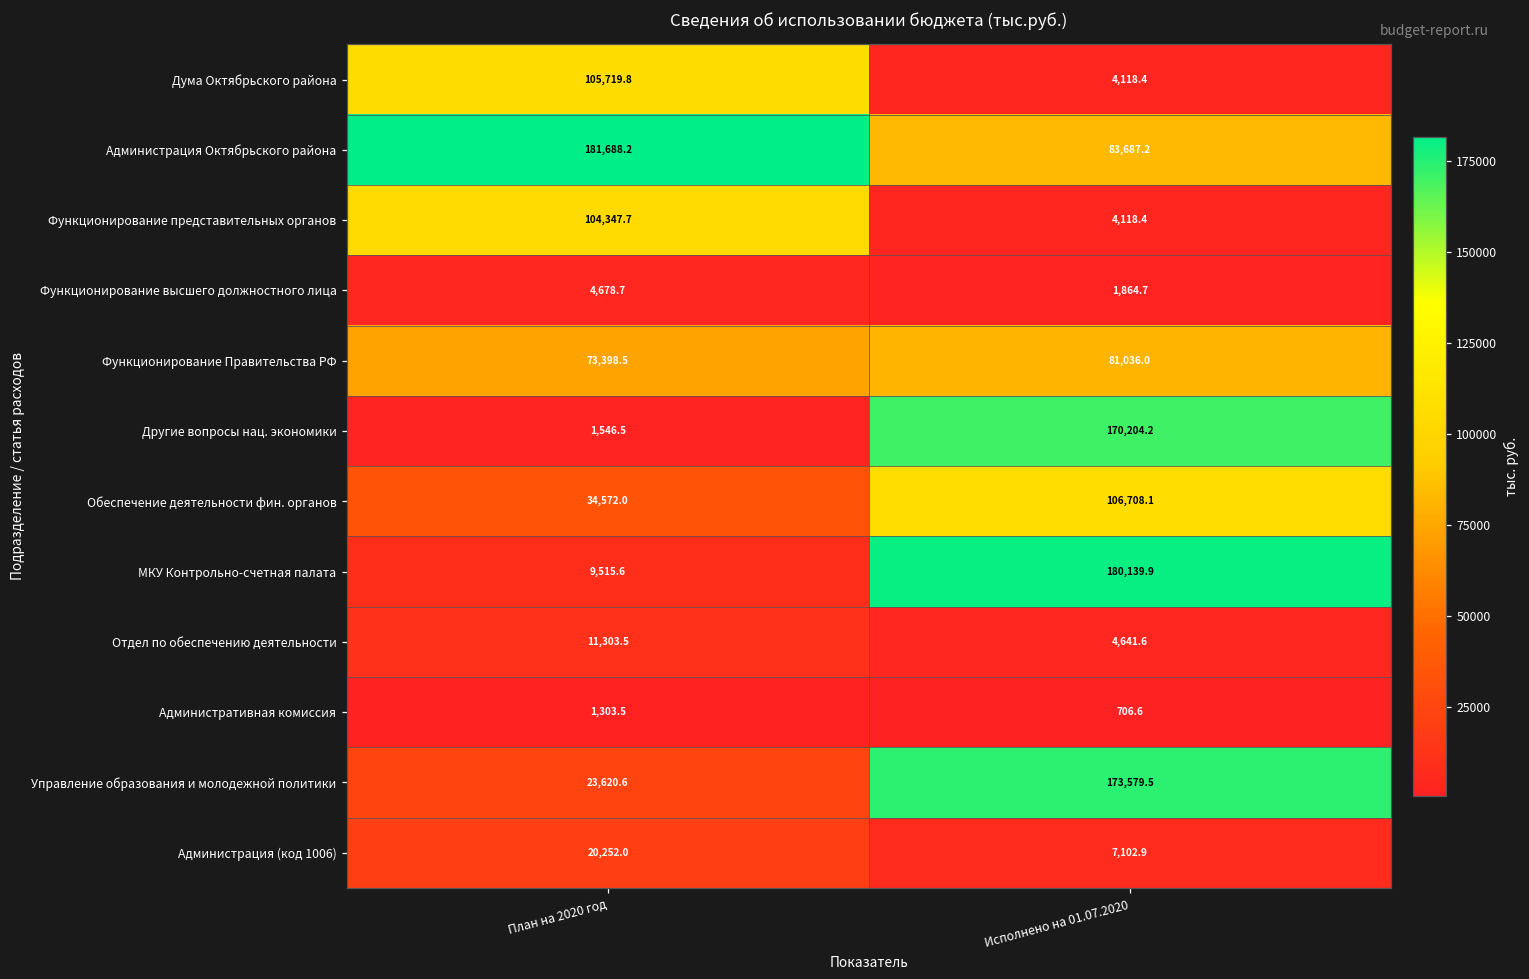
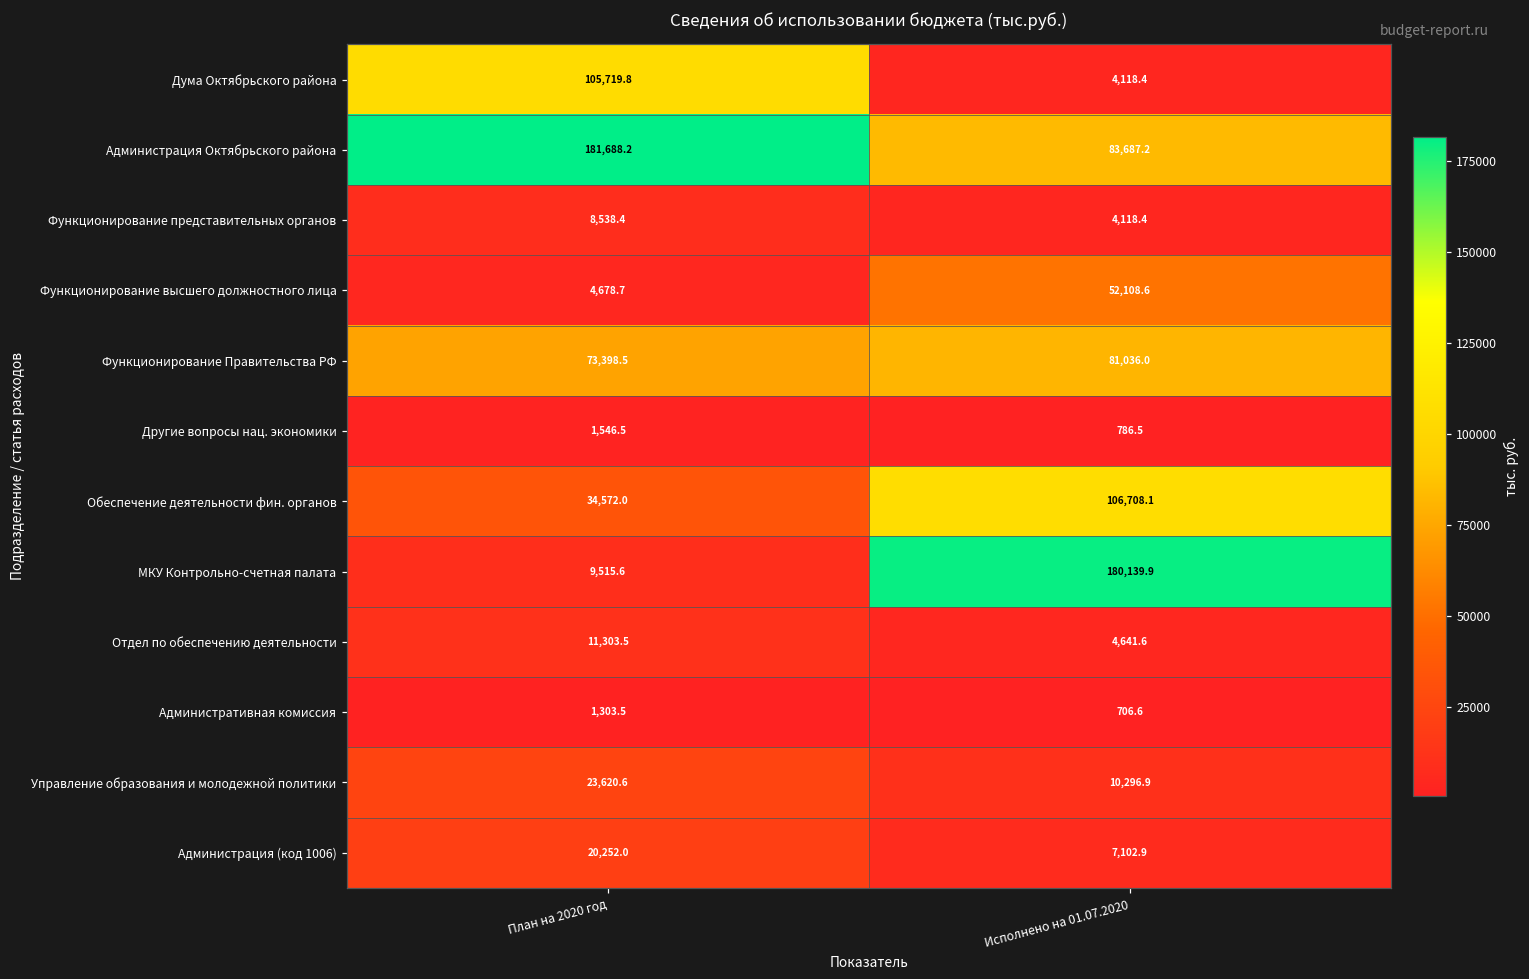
  {
    "Дума Октябрьского района": {
      "План на 2020 год": "105,719.8",
      "Исполнено на 01.07.2020": "4,118.4"
    },
    "Администрация Октябрьского района": {
      "План на 2020 год": "181,688.2",
      "Исполнено на 01.07.2020": "83,687.2"
    },
    "Функционирование представительных органов": {
-     "План на 2020 год": "104,347.7",
+     "План на 2020 год": "8,538.4",
      "Исполнено на 01.07.2020": "4,118.4"
    },
    "Функционирование высшего должностного лица": {
      "План на 2020 год": "4,678.7",
-     "Исполнено на 01.07.2020": "1,864.7"
+     "Исполнено на 01.07.2020": "52,108.6"
    },
    "Функционирование Правительства РФ": {
      "План на 2020 год": "73,398.5",
      "Исполнено на 01.07.2020": "81,036.0"
    },
    "Другие вопросы нац. экономики": {
      "План на 2020 год": "1,546.5",
-     "Исполнено на 01.07.2020": "170,204.2"
+     "Исполнено на 01.07.2020": "786.5"
    },
    "Обеспечение деятельности фин. органов": {
      "План на 2020 год": "34,572.0",
      "Исполнено на 01.07.2020": "106,708.1"
    },
    "МКУ Контрольно-счетная палата": {
      "План на 2020 год": "9,515.6",
      "Исполнено на 01.07.2020": "180,139.9"
    },
    "Отдел по обеспечению деятельности": {
      "План на 2020 год": "11,303.5",
      "Исполнено на 01.07.2020": "4,641.6"
    },
    "Административная комиссия": {
      "План на 2020 год": "1,303.5",
      "Исполнено на 01.07.2020": "706.6"
    },
    "Управление образования и молодежной политики": {
      "План на 2020 год": "23,620.6",
-     "Исполнено на 01.07.2020": "173,579.5"
+     "Исполнено на 01.07.2020": "10,296.9"
    },
    "Администрация (код 1006)": {
      "План на 2020 год": "20,252.0",
      "Исполнено на 01.07.2020": "7,102.9"
    }
  }
